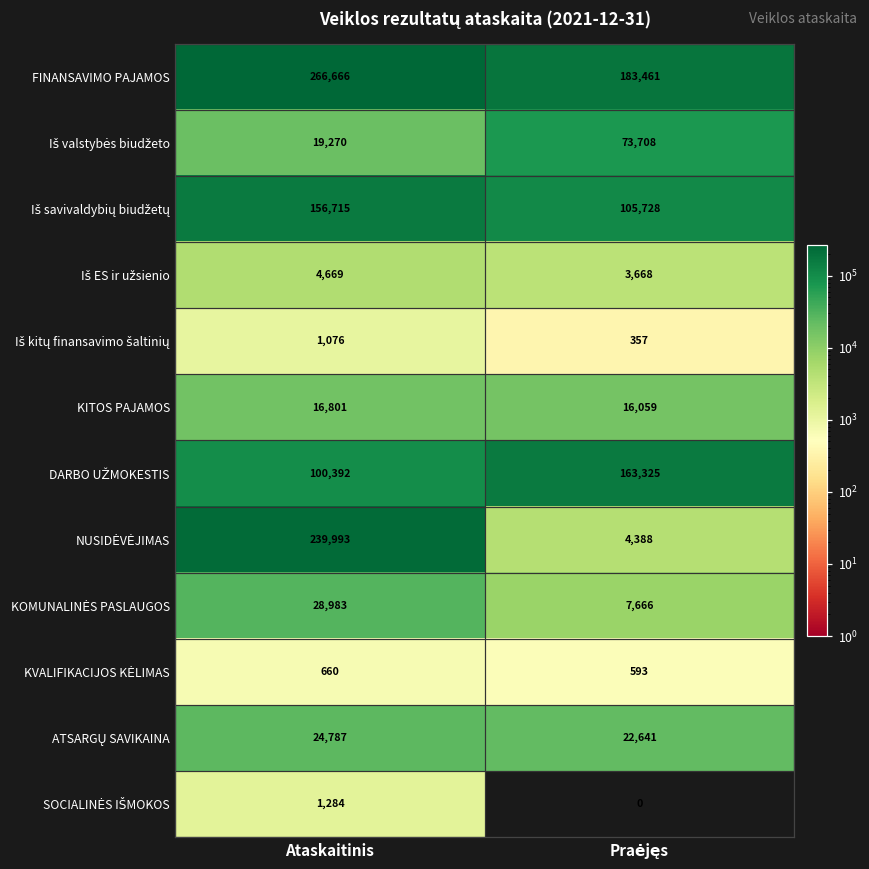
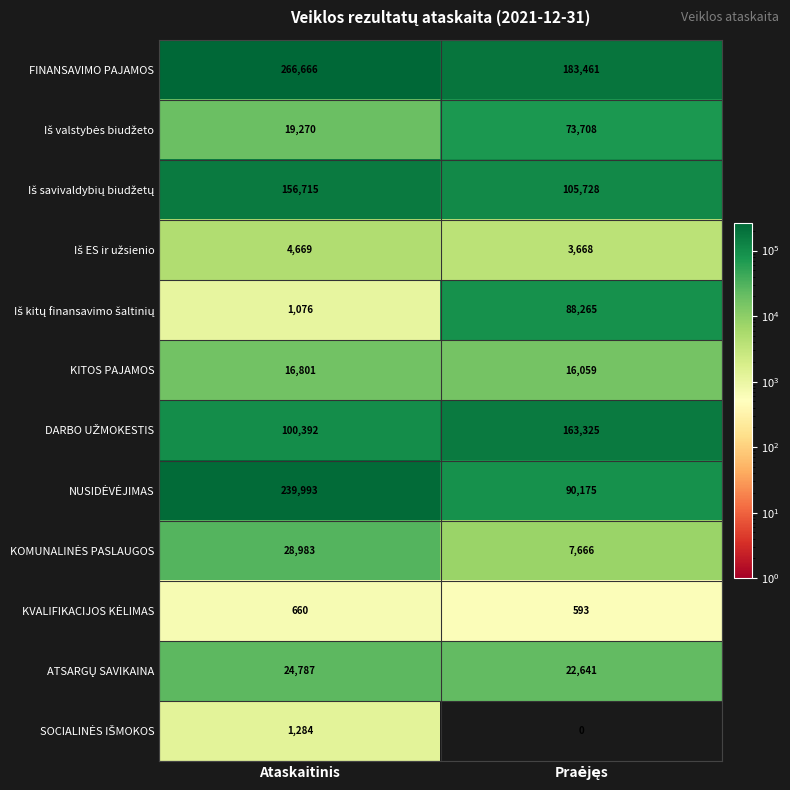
  {
    "FINANSAVIMO PAJAMOS": {
      "Ataskaitinis": "266,666",
      "Praėjęs": "183,461"
    },
    "Iš valstybės biudžeto": {
      "Ataskaitinis": "19,270",
      "Praėjęs": "73,708"
    },
    "Iš savivaldybių biudžetų": {
      "Ataskaitinis": "156,715",
      "Praėjęs": "105,728"
    },
    "Iš ES ir užsienio": {
      "Ataskaitinis": "4,669",
      "Praėjęs": "3,668"
    },
    "Iš kitų finansavimo šaltinių": {
      "Ataskaitinis": "1,076",
-     "Praėjęs": "357"
+     "Praėjęs": "88,265"
    },
    "KITOS PAJAMOS": {
      "Ataskaitinis": "16,801",
      "Praėjęs": "16,059"
    },
    "DARBO UŽMOKESTIS": {
      "Ataskaitinis": "100,392",
      "Praėjęs": "163,325"
    },
    "NUSIDĖVĖJIMAS": {
      "Ataskaitinis": "239,993",
-     "Praėjęs": "4,388"
+     "Praėjęs": "90,175"
    },
    "KOMUNALINĖS PASLAUGOS": {
      "Ataskaitinis": "28,983",
      "Praėjęs": "7,666"
    },
    "KVALIFIKACIJOS KĖLIMAS": {
      "Ataskaitinis": "660",
      "Praėjęs": "593"
    },
    "ATSARGŲ SAVIKAINA": {
      "Ataskaitinis": "24,787",
      "Praėjęs": "22,641"
    },
    "SOCIALINĖS IŠMOKOS": {
      "Ataskaitinis": "1,284"
    }
  }
